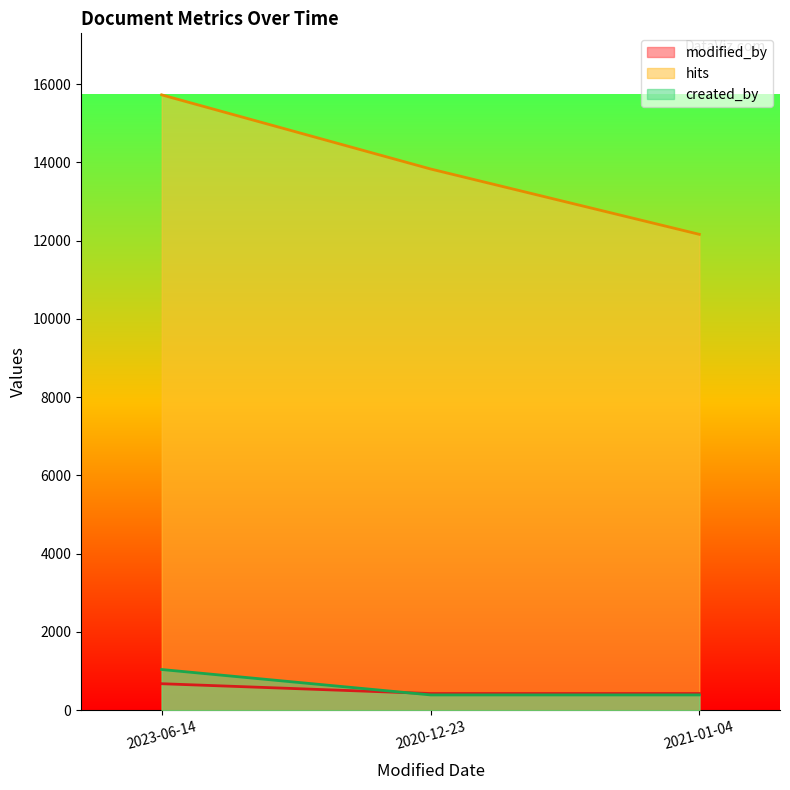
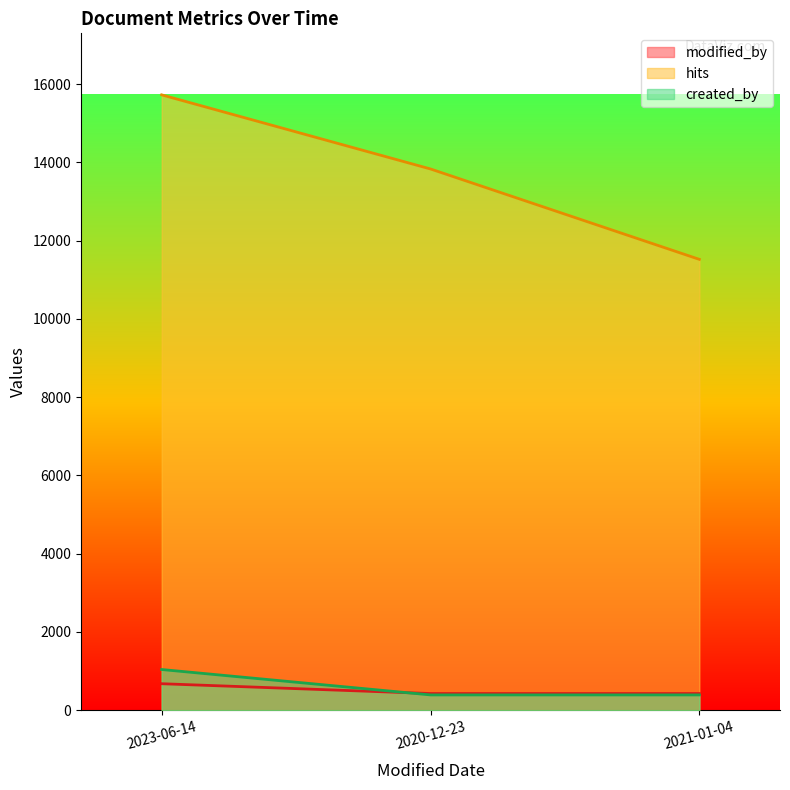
  {
    "modified_by": {
      "2023-06-14": 700
    },
    "hits": {
      "2023-06-14": 15700,
      "2020-12-23": 13800,
-     "2021-01-04": 12200
+     "2021-01-04": 11500
    },
    "created_by": {
      "2023-06-14": 1000
    }
  }
